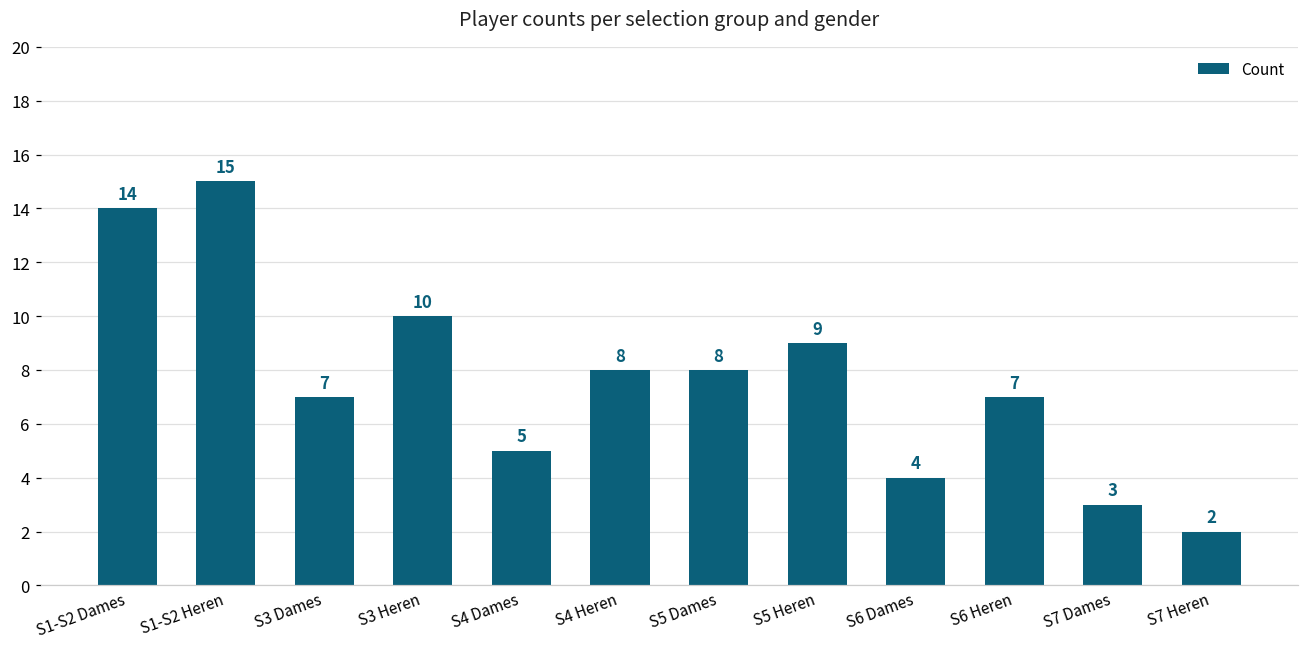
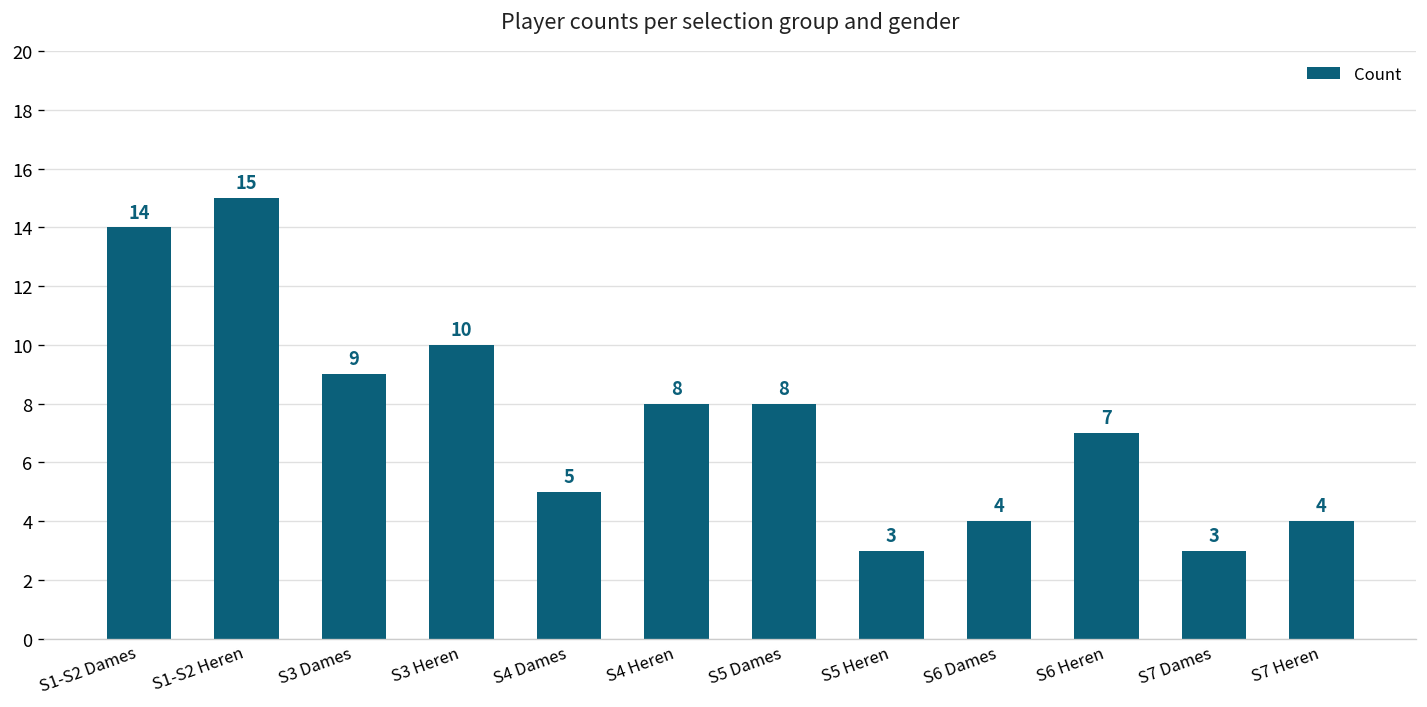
  {
    "S1-S2 Dames": 14,
    "S1-S2 Heren": 15,
-   "S3 Dames": 7,
+   "S3 Dames": 9,
    "S3 Heren": 10,
    "S4 Dames": 5,
    "S4 Heren": 8,
    "S5 Dames": 8,
-   "S5 Heren": 9,
+   "S5 Heren": 3,
    "S6 Dames": 4,
    "S6 Heren": 7,
    "S7 Dames": 3,
-   "S7 Heren": 2
+   "S7 Heren": 4
  }
